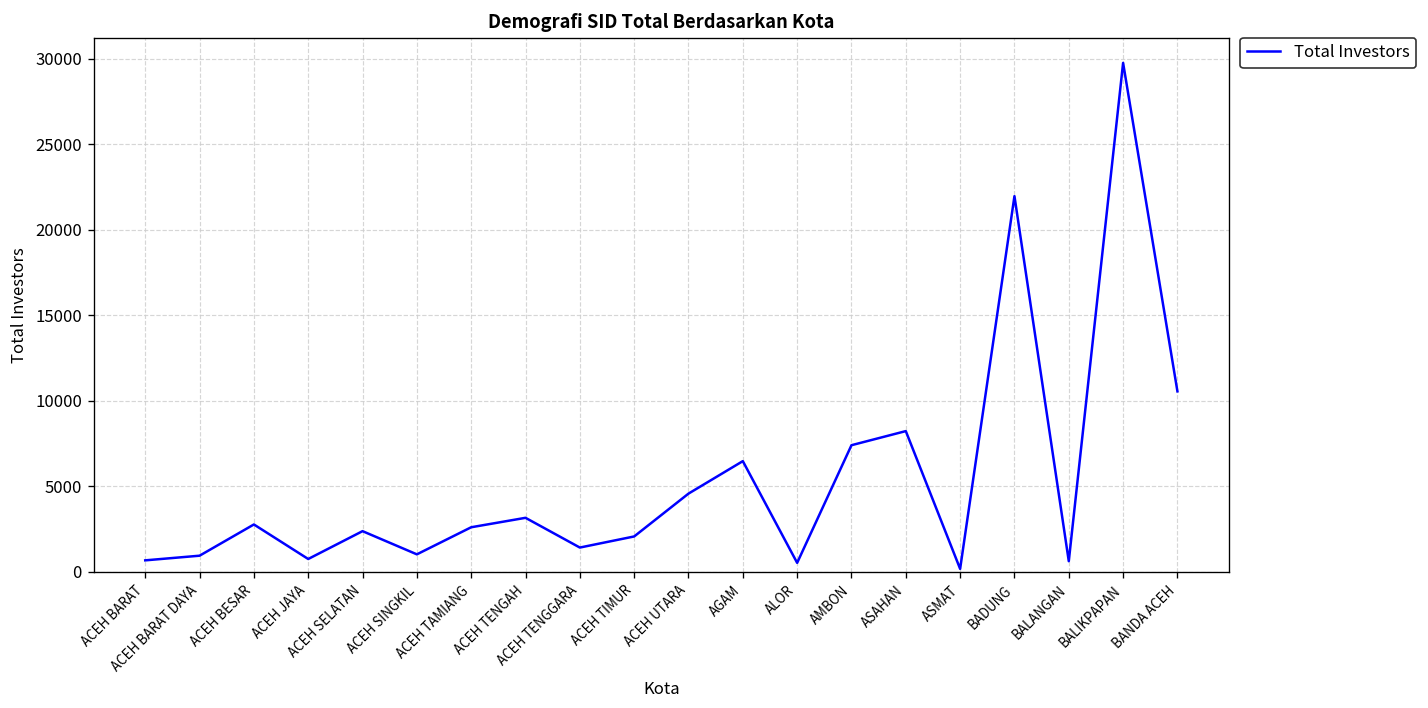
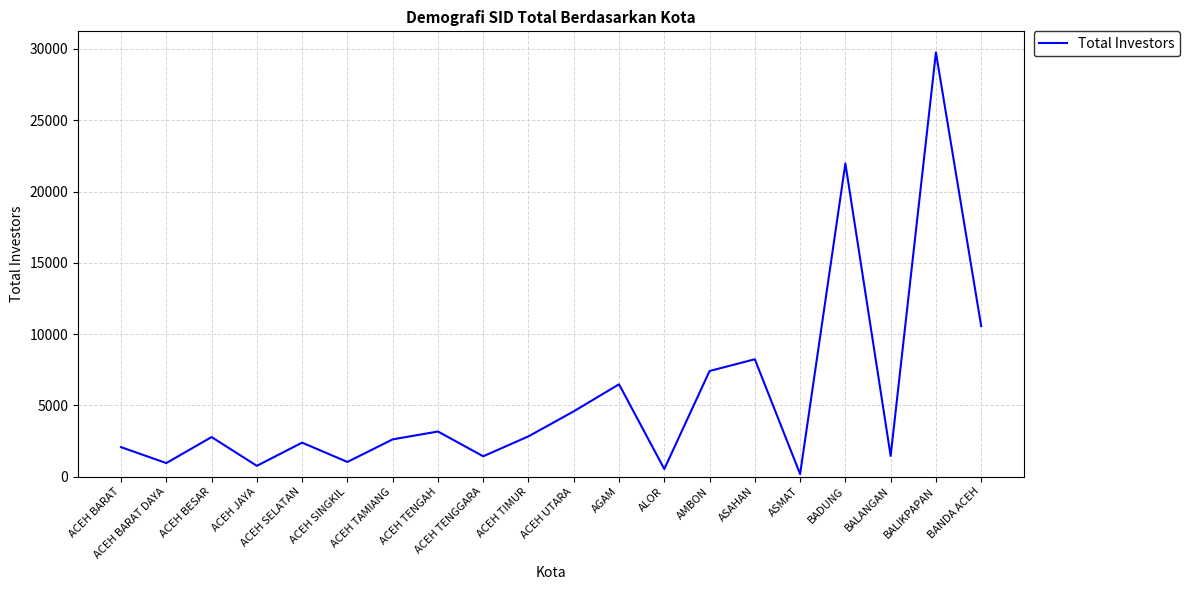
  {
-   "ACEH BARAT": 700,
+   "ACEH BARAT": 2100,
    "ACEH BARAT DAYA": 900,
    "ACEH BESAR": 2800,
    "ACEH JAYA": 800,
    "ACEH SELATAN": 2400,
    "ACEH SINGKIL": 1000,
    "ACEH TAMIANG": 2600,
    "ACEH TENGAH": 3200,
    "ACEH TENGGARA": 1400,
-   "ACEH TIMUR": 2100,
+   "ACEH TIMUR": 2800,
    "ACEH UTARA": 4600,
    "AGAM": 6500,
    "ALOR": 500,
    "AMBON": 7400,
    "ASAHAN": 8200,
    "ASMAT": 200,
    "BADUNG": 22000,
-   "BALANGAN": 600,
+   "BALANGAN": 1400,
    "BALIKPAPAN": 29800,
    "BANDA ACEH": 10600
  }
